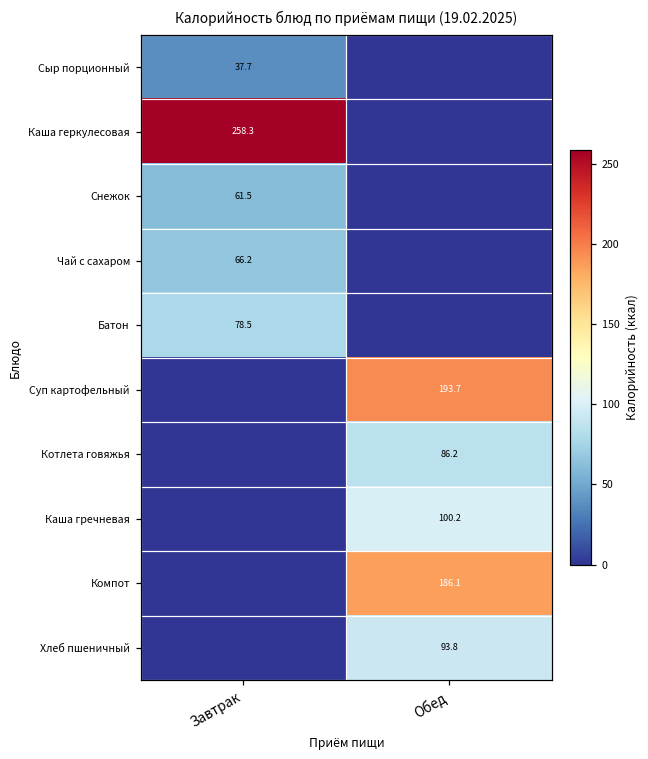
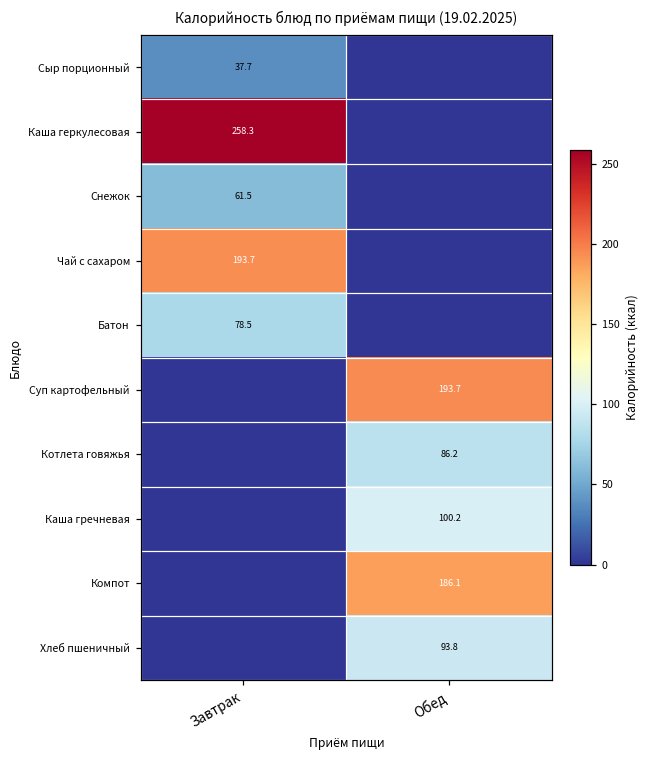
  {
    "Сыр порционный": {
      "Завтрак": 37.7
    },
    "Каша геркулесовая": {
      "Завтрак": 258.3
    },
    "Снежок": {
      "Завтрак": 61.5
    },
    "Чай с сахаром": {
-     "Завтрак": 66.2
+     "Завтрак": 193.7
    },
    "Батон": {
      "Завтрак": 78.5
    },
    "Суп картофельный": {
      "Обед": 193.7
    },
    "Котлета говяжья": {
      "Обед": 86.2
    },
    "Каша гречневая": {
      "Обед": 100.2
    },
    "Компот": {
      "Обед": 186.1
    },
    "Хлеб пшеничный": {
      "Обед": 93.8
    }
  }
